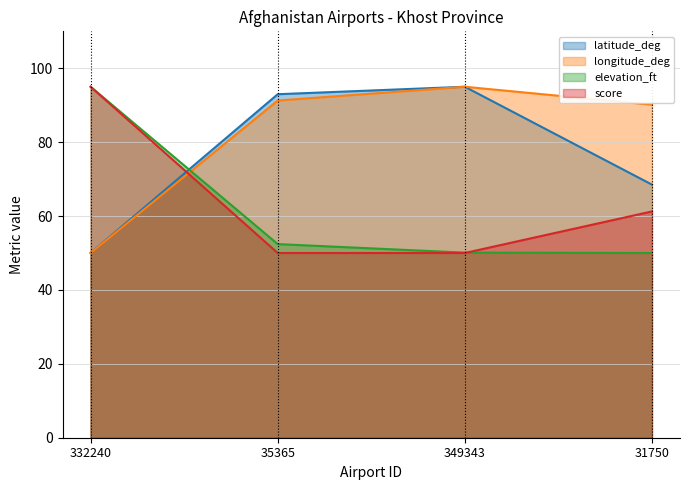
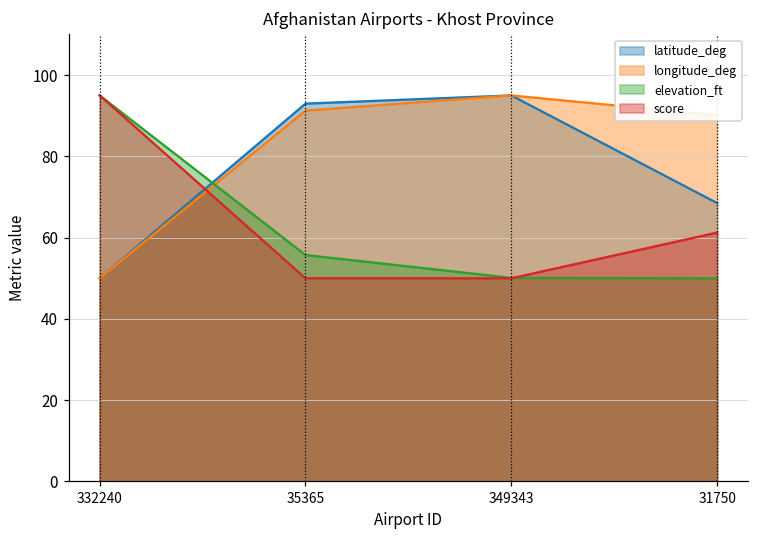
  {
    "latitude_deg": {
      "35365": 93,
      "31750": 69
    },
    "elevation_ft": {
-     "35365": 52,
+     "35365": 56,
      "31750": 50
    }
  }
